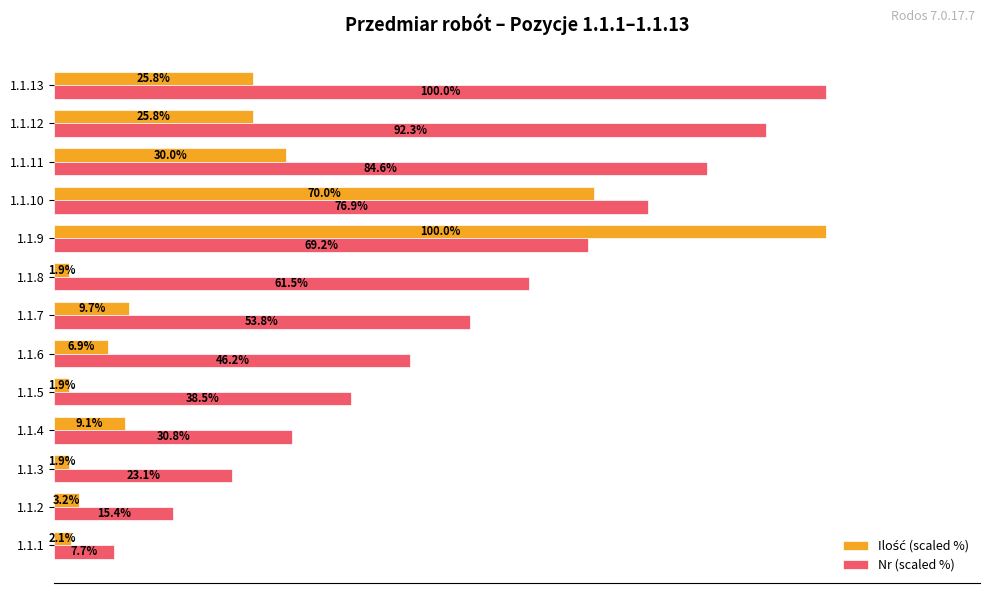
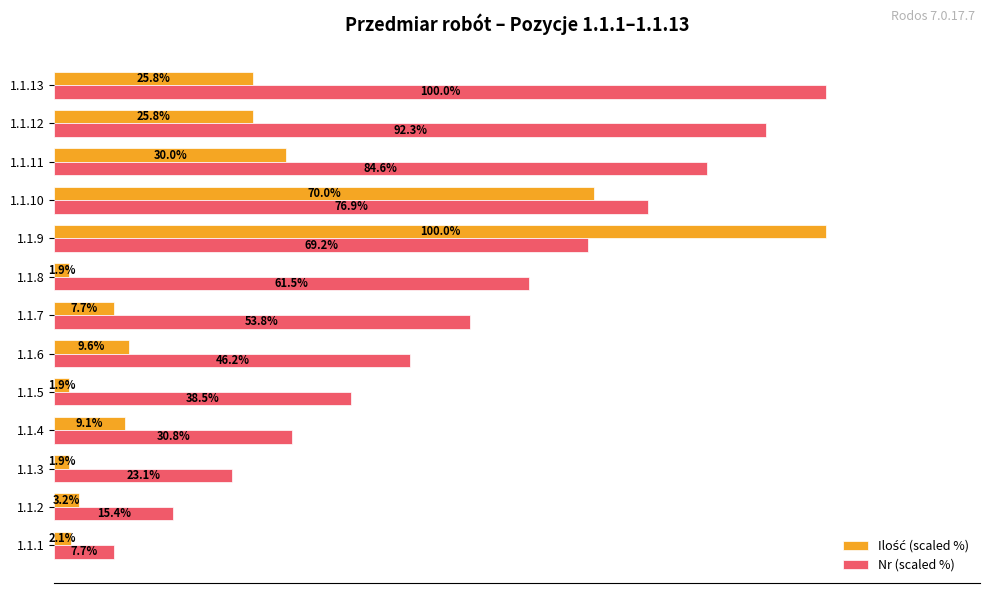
  {
    "Ilość (scaled %)": {
      "1.1.13": "25.8%",
      "1.1.12": "25.8%",
      "1.1.11": "30.0%",
      "1.1.10": "70.0%",
      "1.1.9": "100.0%",
      "1.1.8": "1.9%",
-     "1.1.7": "9.7%",
-     "1.1.6": "6.9%",
+     "1.1.7": "7.7%",
+     "1.1.6": "9.6%",
      "1.1.5": "1.9%",
      "1.1.4": "9.1%",
      "1.1.3": "1.9%",
      "1.1.2": "3.2%",
      "1.1.1": "2.1%"
    },
    "Nr (scaled %)": {
      "1.1.13": "100.0%",
      "1.1.12": "92.3%",
      "1.1.11": "84.6%",
      "1.1.10": "76.9%",
      "1.1.9": "69.2%",
      "1.1.8": "61.5%",
      "1.1.7": "53.8%",
      "1.1.6": "46.2%",
      "1.1.5": "38.5%",
      "1.1.4": "30.8%",
      "1.1.3": "23.1%",
      "1.1.2": "15.4%",
      "1.1.1": "7.7%"
    }
  }
